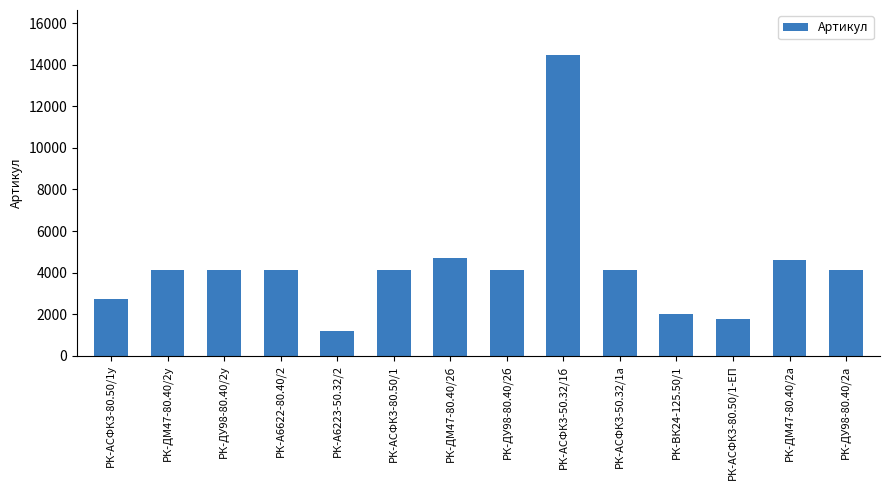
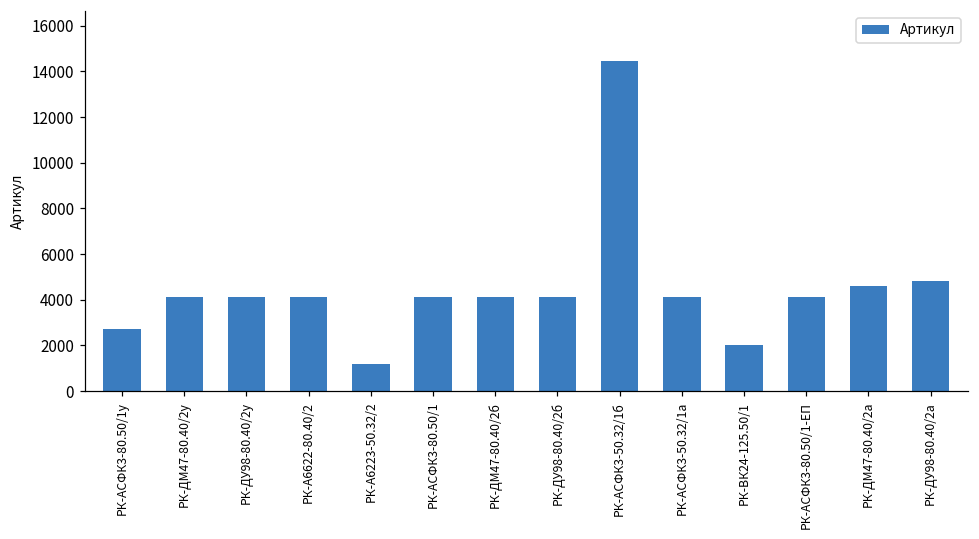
  {
    "РК-АСФК3-80.50/1у": 2700,
    "РК-ДМ47-80.40/2у": 4100,
    "РК-ДУ98-80.40/2у": 4100,
    "РК-А6622-80.40/2": 4100,
    "РК-А6223-50.32/2": 1200,
    "РК-АСФК3-80.50/1": 4100,
-   "РК-ДМ47-80.40/2б": 4700,
+   "РК-ДМ47-80.40/2б": 4100,
    "РК-ДУ98-80.40/2б": 4100,
    "РК-АСФК3-50.32/1б": 14500,
    "РК-АСФК3-50.32/1а": 4100,
    "РК-ВК24-125.50/1": 2000,
-   "РК-АСФК3-80.50/1-ЕП": 1700,
+   "РК-АСФК3-80.50/1-ЕП": 4100,
    "РК-ДМ47-80.40/2а": 4600,
-   "РК-ДУ98-80.40/2а": 4100
+   "РК-ДУ98-80.40/2а": 4800
  }
